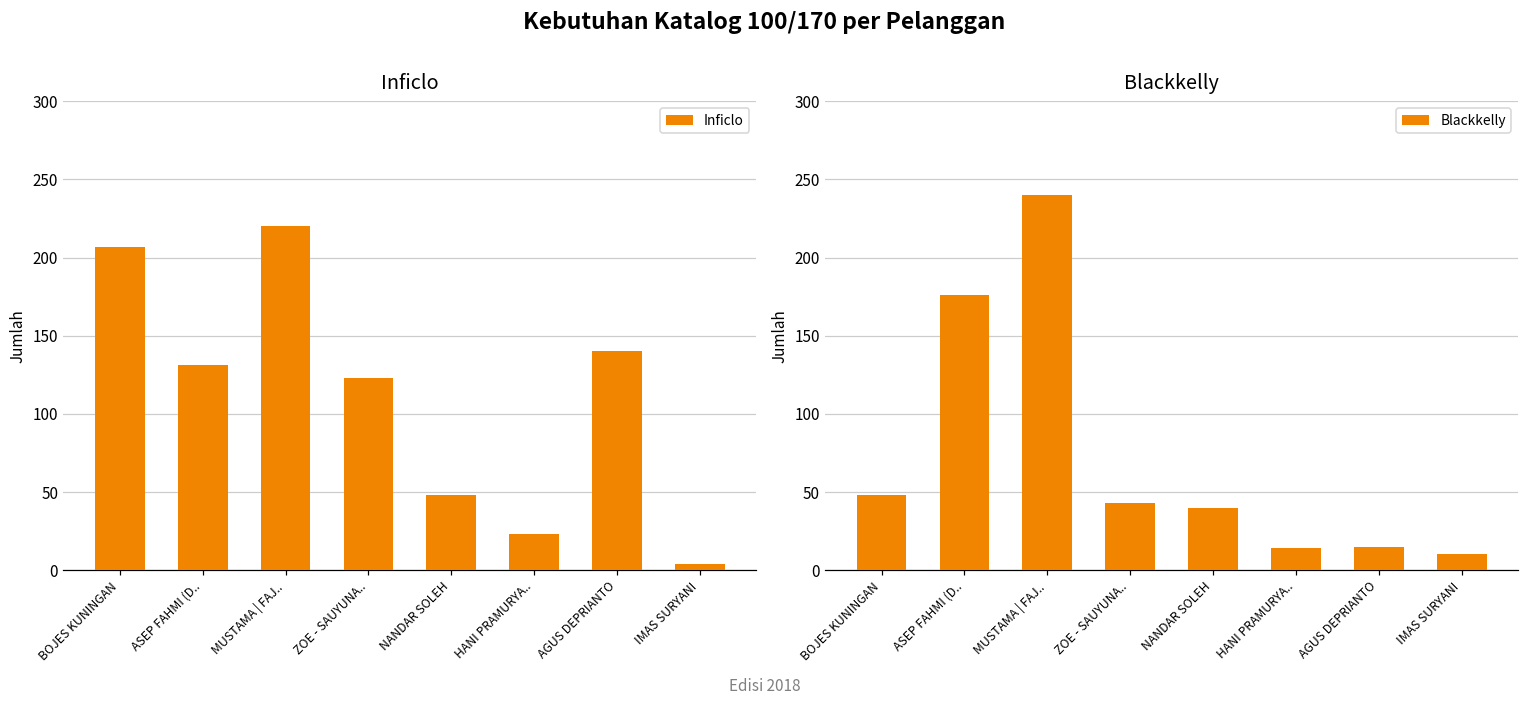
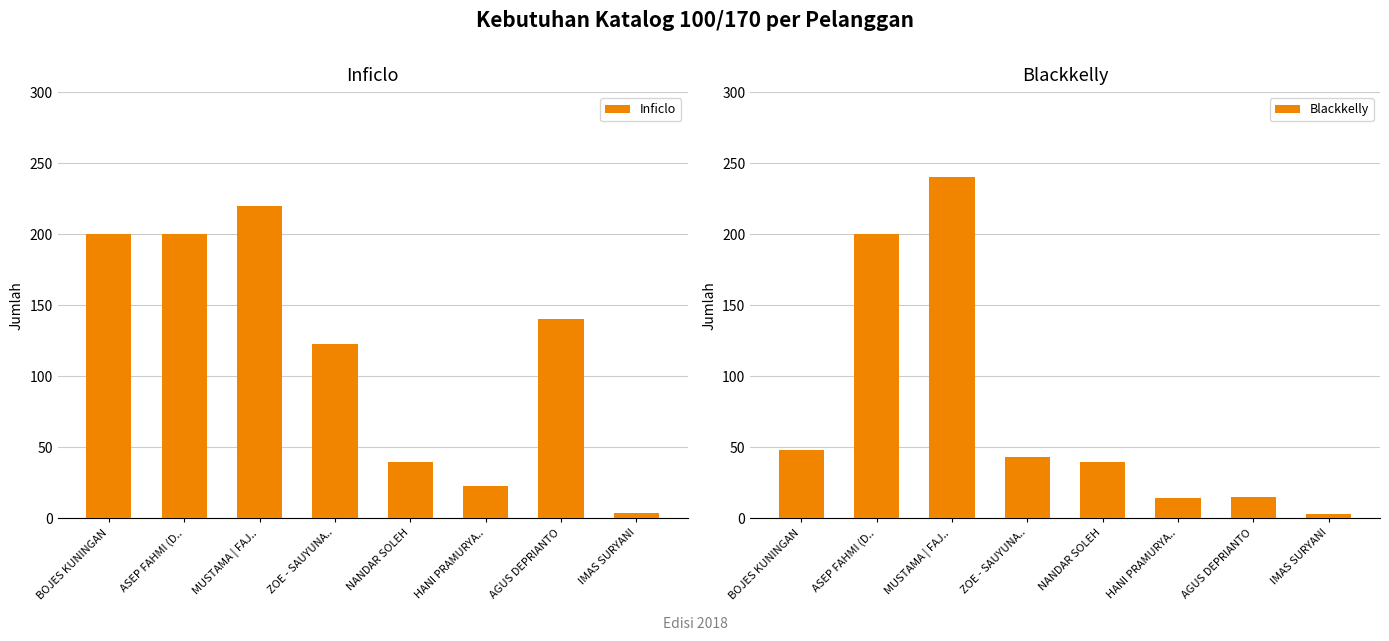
  {
    "Inficlo": {
-     "BOJES KUNINGAN": 207,
-     "ASEP FAHMI (D..": 131,
+     "BOJES KUNINGAN": 200,
+     "ASEP FAHMI (D..": 200,
      "MUSTAMA | FAJ..": 220,
      "ZOE - SAUYUNA..": 123,
-     "NANDAR SOLEH": 48,
+     "NANDAR SOLEH": 40,
      "HANI PRAMURYA..": 23,
      "AGUS DEPRIANTO": 140,
      "IMAS SURYANI": 4
    },
    "Blackkelly": {
      "BOJES KUNINGAN": 48,
-     "ASEP FAHMI (D..": 176,
+     "ASEP FAHMI (D..": 200,
      "MUSTAMA | FAJ..": 240,
      "ZOE - SAUYUNA..": 43,
      "NANDAR SOLEH": 40,
      "HANI PRAMURYA..": 14,
      "AGUS DEPRIANTO": 15,
-     "IMAS SURYANI": 10
+     "IMAS SURYANI": 3
    }
  }
